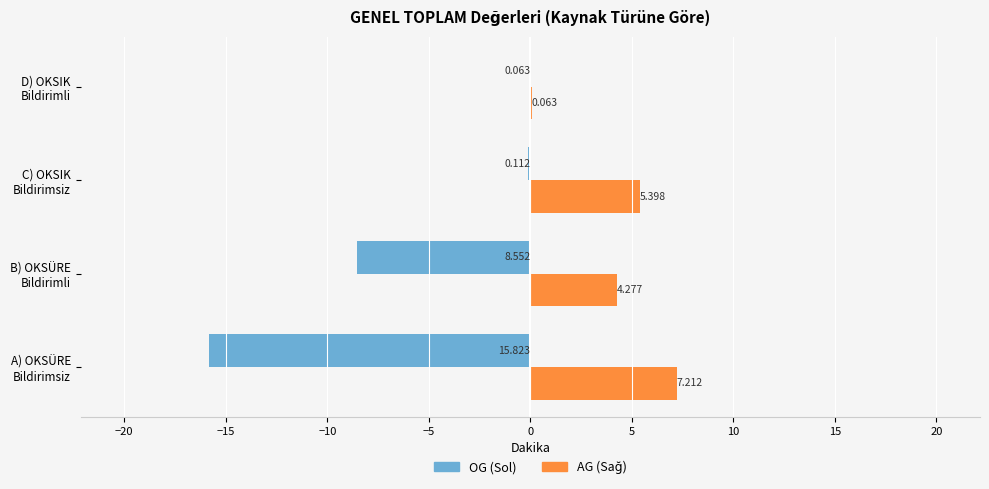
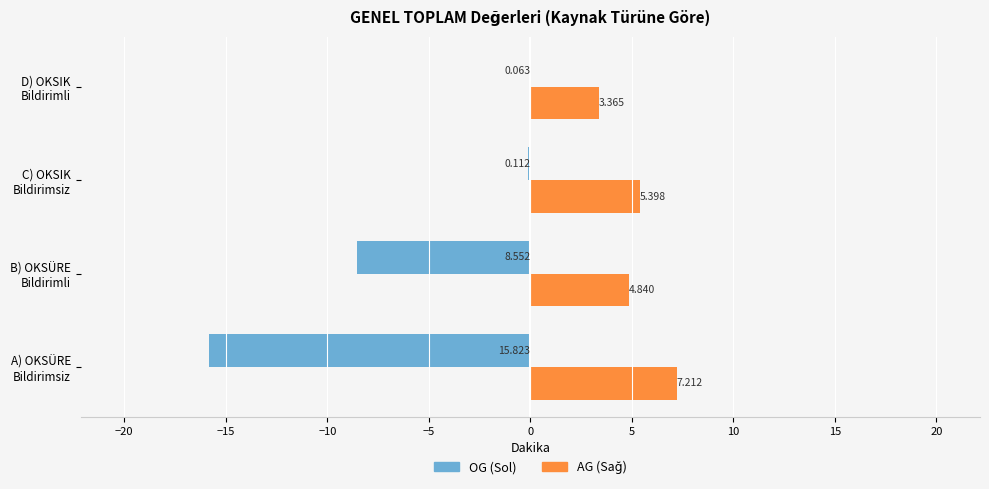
  {
    "AG (Sağ)": {
-     "D) OKSIK Bildirimli": 0.063,
+     "D) OKSIK Bildirimli": 3.365,
      "C) OKSIK Bildirimsiz": 5.398,
-     "B) OKSÜRE Bildirimli": 4.277,
+     "B) OKSÜRE Bildirimli": 4.840,
      "A) OKSÜRE Bildirimsiz": 7.212
    }
  }
